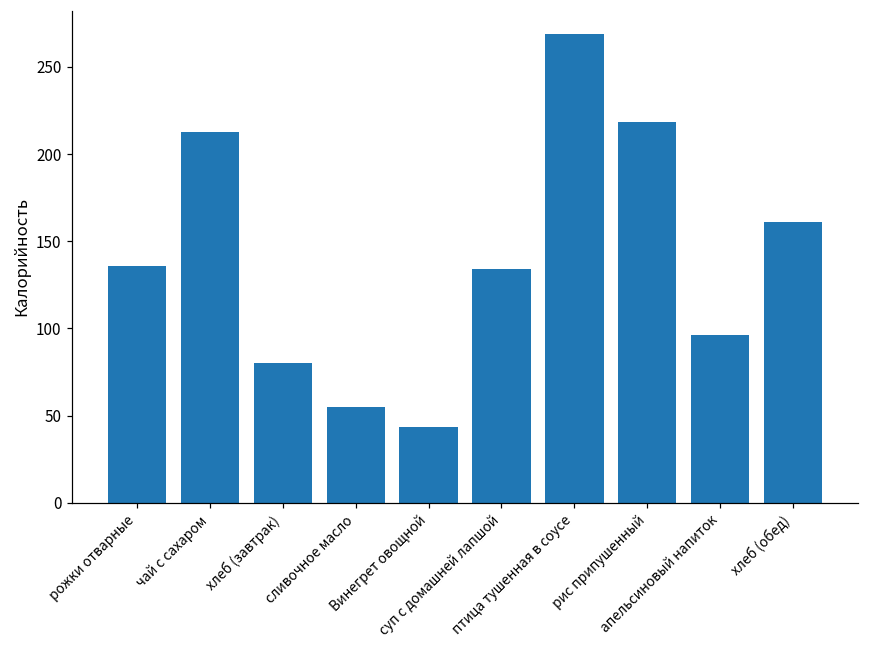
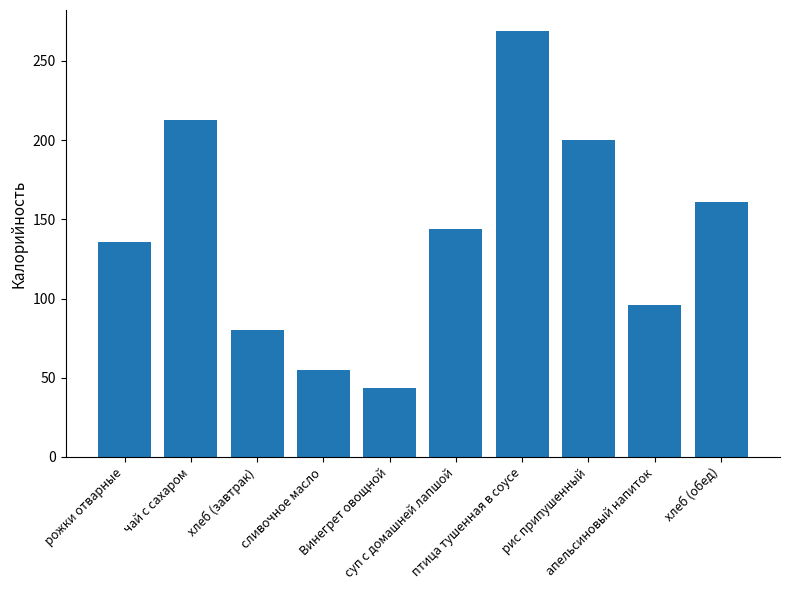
  {
    "рожки отварные": 136,
    "чай с сахаром": 213,
    "хлеб (завтрак)": 80,
    "сливочное масло": 55,
    "Винегрет овощной": 44,
-   "суп с домашней лапшой": 134,
+   "суп с домашней лапшой": 144,
    "птица тушенная в соусе": 269,
-   "рис припушенный": 219,
+   "рис припушенный": 200,
    "апельсиновый напиток": 96,
    "хлеб (обед)": 161
  }
